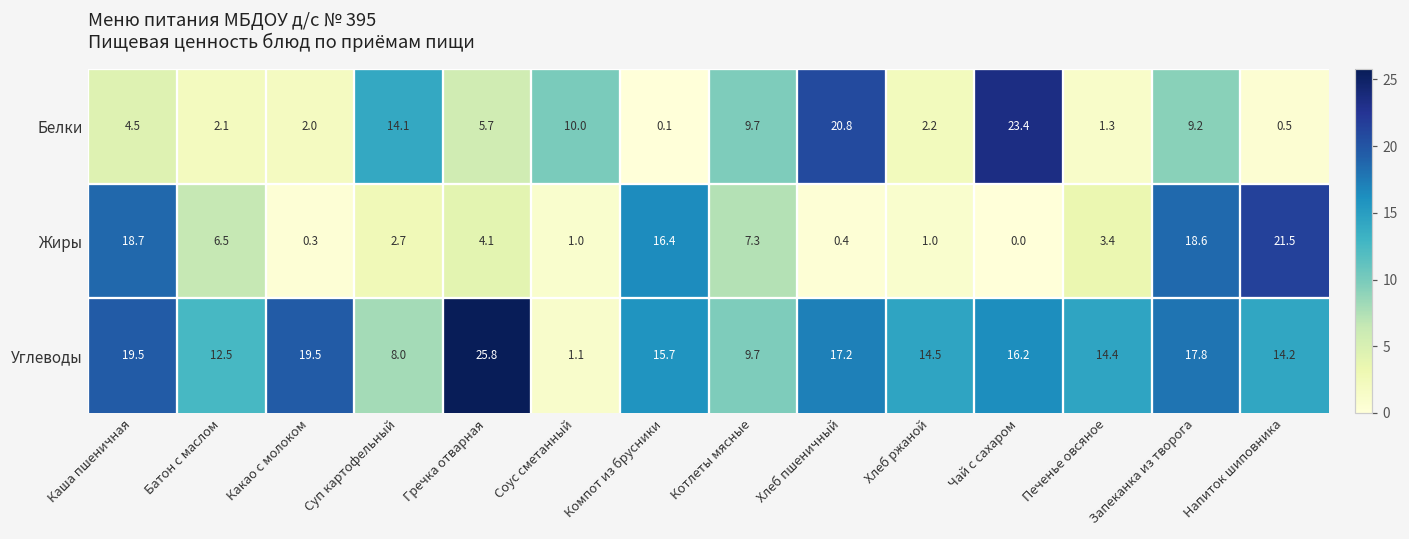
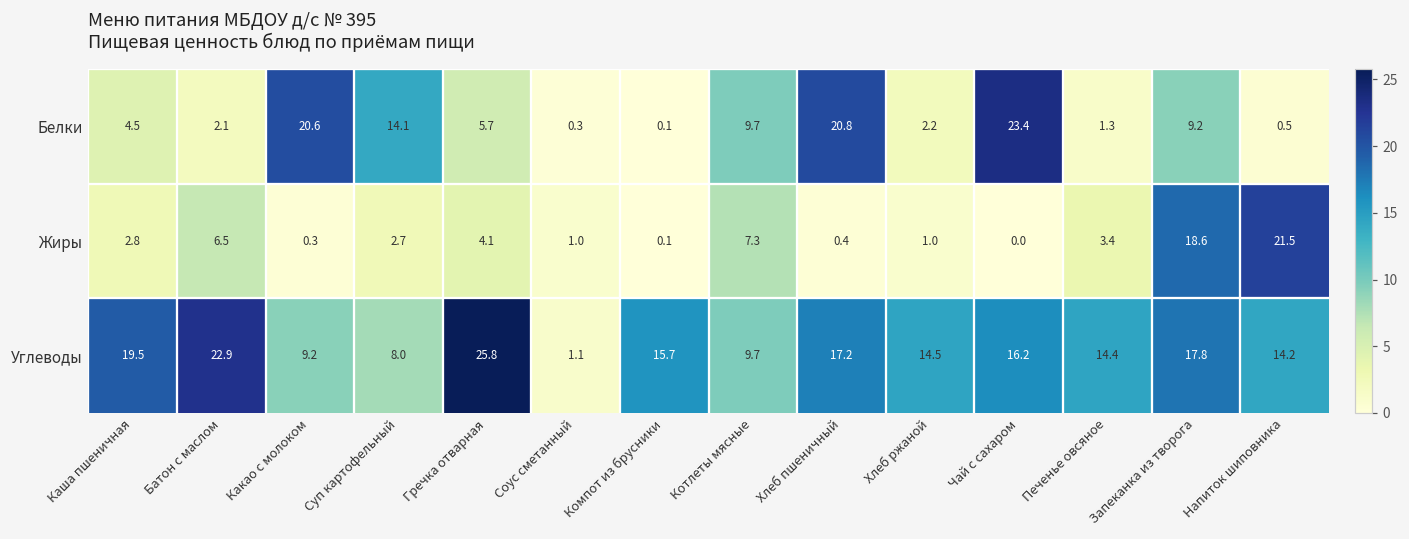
  {
    "Белки": {
      "Каша пшеничная": 4.5,
      "Батон с маслом": 2.1,
-     "Какао с молоком": 2.0,
+     "Какао с молоком": 20.6,
      "Суп картофельный": 14.1,
      "Гречка отварная": 5.7,
-     "Соус сметанный": 10.0,
+     "Соус сметанный": 0.3,
      "Компот из брусники": 0.1,
      "Котлеты мясные": 9.7,
      "Хлеб пшеничный": 20.8,
      "Хлеб ржаной": 2.2,
      "Чай с сахаром": 23.4,
      "Печенье овсяное": 1.3,
      "Запеканка из творога": 9.2,
      "Напиток шиповника": 0.5
    },
    "Жиры": {
-     "Каша пшеничная": 18.7,
+     "Каша пшеничная": 2.8,
      "Батон с маслом": 6.5,
      "Какао с молоком": 0.3,
      "Суп картофельный": 2.7,
      "Гречка отварная": 4.1,
      "Соус сметанный": 1.0,
-     "Компот из брусники": 16.4,
+     "Компот из брусники": 0.1,
      "Котлеты мясные": 7.3,
      "Хлеб пшеничный": 0.4,
      "Хлеб ржаной": 1.0,
      "Чай с сахаром": 0.0,
      "Печенье овсяное": 3.4,
      "Запеканка из творога": 18.6,
      "Напиток шиповника": 21.5
    },
    "Углеводы": {
      "Каша пшеничная": 19.5,
-     "Батон с маслом": 12.5,
-     "Какао с молоком": 19.5,
+     "Батон с маслом": 22.9,
+     "Какао с молоком": 9.2,
      "Суп картофельный": 8.0,
      "Гречка отварная": 25.8,
      "Соус сметанный": 1.1,
      "Компот из брусники": 15.7,
      "Котлеты мясные": 9.7,
      "Хлеб пшеничный": 17.2,
      "Хлеб ржаной": 14.5,
      "Чай с сахаром": 16.2,
      "Печенье овсяное": 14.4,
      "Запеканка из творога": 17.8,
      "Напиток шиповника": 14.2
    }
  }
